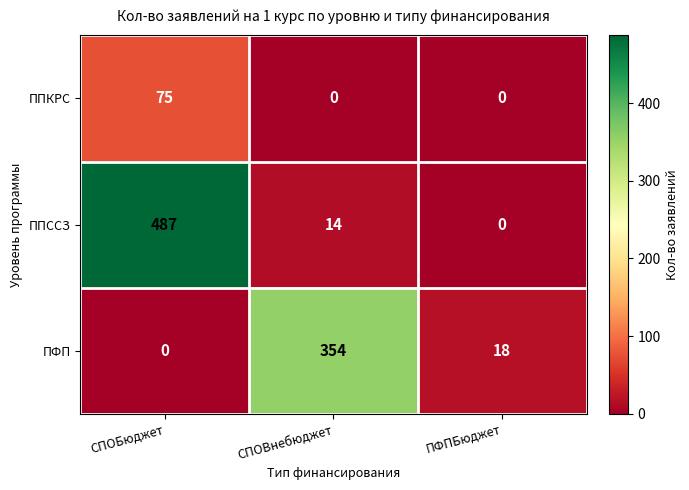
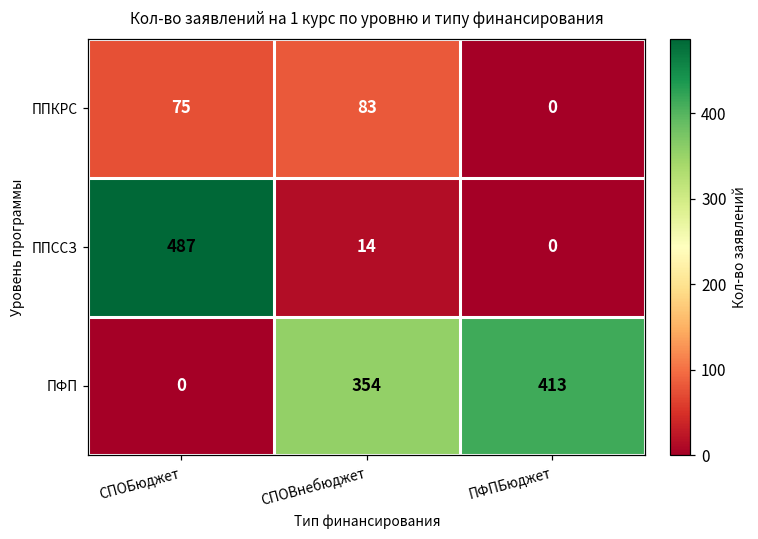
  {
    "ППКРС": {
      "СПОБюджет": 75,
-     "СПОВнебюджет": 0,
+     "СПОВнебюджет": 83,
      "ПФПБюджет": 0
    },
    "ППССЗ": {
      "СПОБюджет": 487,
      "СПОВнебюджет": 14,
      "ПФПБюджет": 0
    },
    "ПФП": {
      "СПОБюджет": 0,
      "СПОВнебюджет": 354,
-     "ПФПБюджет": 18
+     "ПФПБюджет": 413
    }
  }
